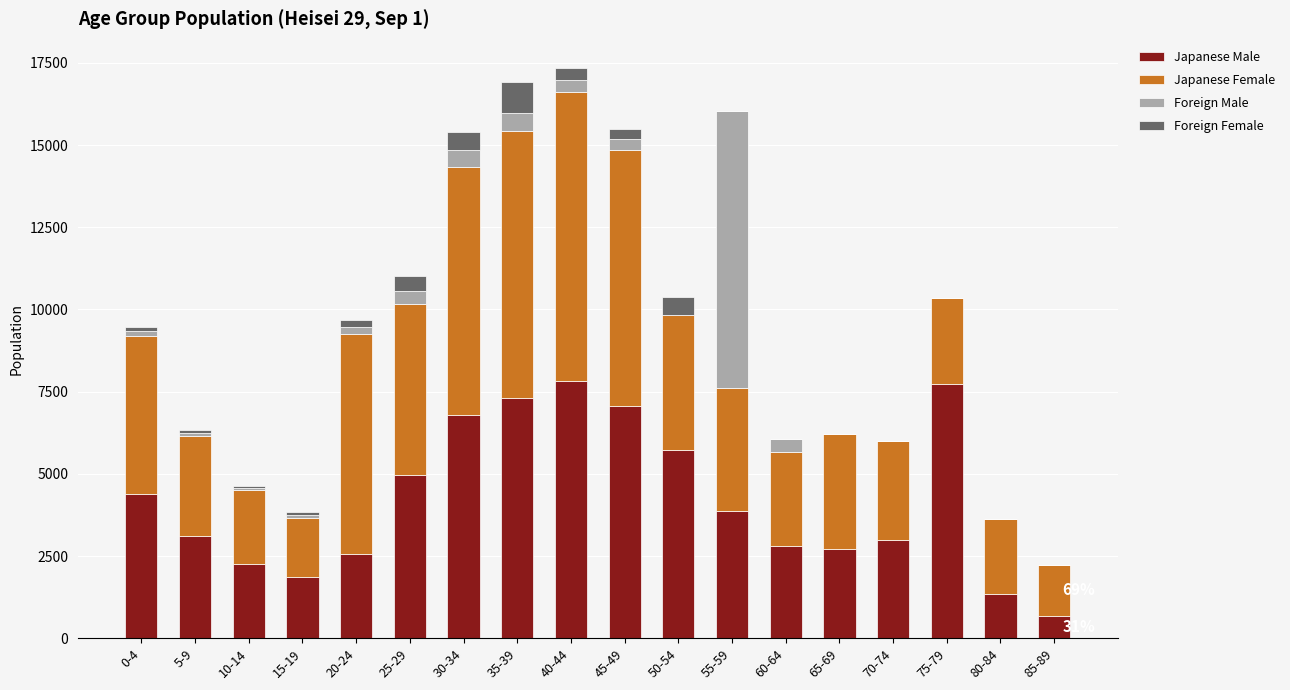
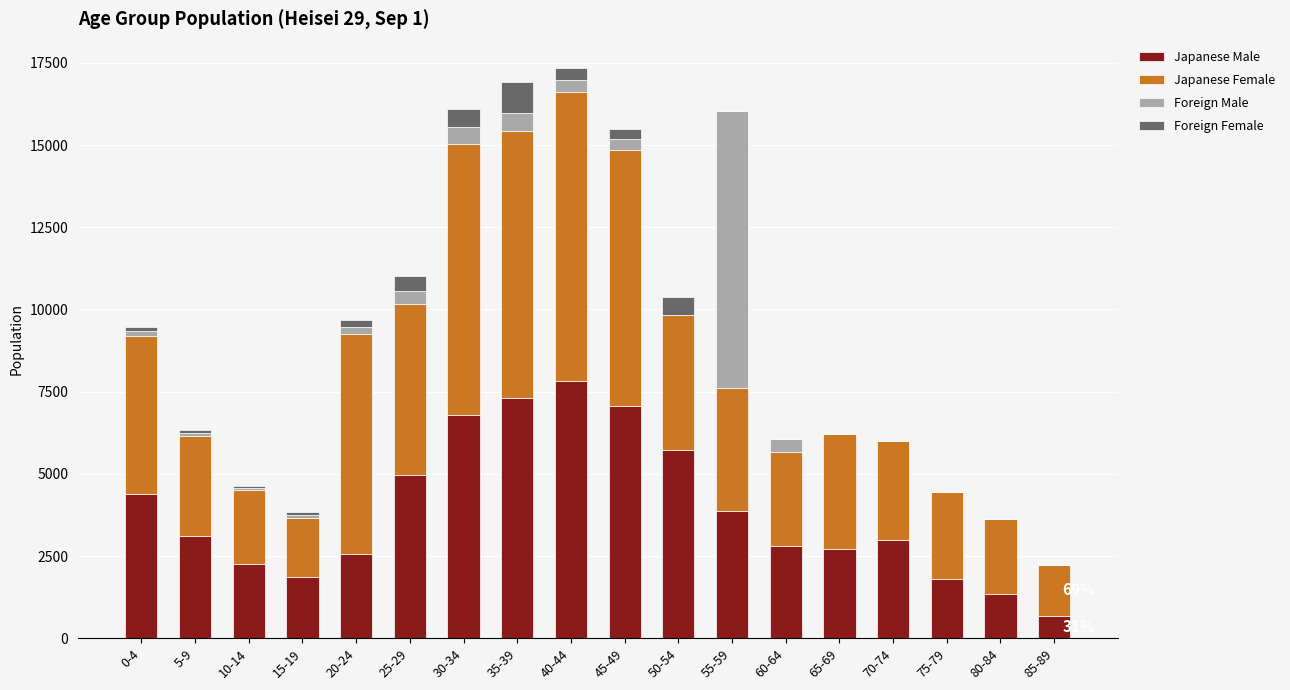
  {
    "Japanese Male": {
      "0-4": 4400,
      "5-9": 3100,
      "10-14": 2300,
      "15-19": 1900,
      "20-24": 2600,
      "25-29": 5000,
      "30-34": 6800,
      "35-39": 7300,
      "40-44": 7800,
      "45-49": 7100,
      "50-54": 5700,
      "55-59": 3900,
      "60-64": 2800,
      "65-69": 2700,
      "70-74": 3000,
-     "75-79": 7700,
+     "75-79": 1800,
      "80-84": 1400,
      "85-89": 700
    },
    "Japanese Female": {
      "0-4": 4800,
      "5-9": 3100,
      "10-14": 2200,
      "15-19": 1800,
      "20-24": 6700,
      "25-29": 5200,
-     "30-34": 7500,
+     "30-34": 8200,
      "35-39": 8100,
      "40-44": 8800,
      "45-49": 7800,
      "50-54": 4100,
      "55-59": 3700,
      "60-64": 2800,
      "65-69": 3500,
      "70-74": 3000,
      "75-79": 2600,
      "80-84": 2300,
      "85-89": 1500
    },
    "Foreign Male": {
      "0-4": 200,
      "5-9": 100,
      "15-19": 100,
      "20-24": 200,
      "25-29": 400,
      "30-34": 500,
      "35-39": 500,
      "40-44": 400,
      "45-49": 400,
      "50-54": 0,
      "55-59": 8400,
      "60-64": 400,
      "65-69": 0,
      "70-74": 0,
      "75-79": 0,
      "80-84": 0,
      "85-89": 0
    },
    "Foreign Female": {
      "0-4": 100,
      "5-9": 100,
      "20-24": 200,
      "25-29": 500,
      "30-34": 600,
      "35-39": 1000,
      "40-44": 400,
      "45-49": 300,
      "50-54": 600,
      "55-59": 0,
      "60-64": 0,
      "65-69": 0,
      "70-74": 0,
      "75-79": 0,
      "80-84": 0,
      "85-89": 0
    }
  }
